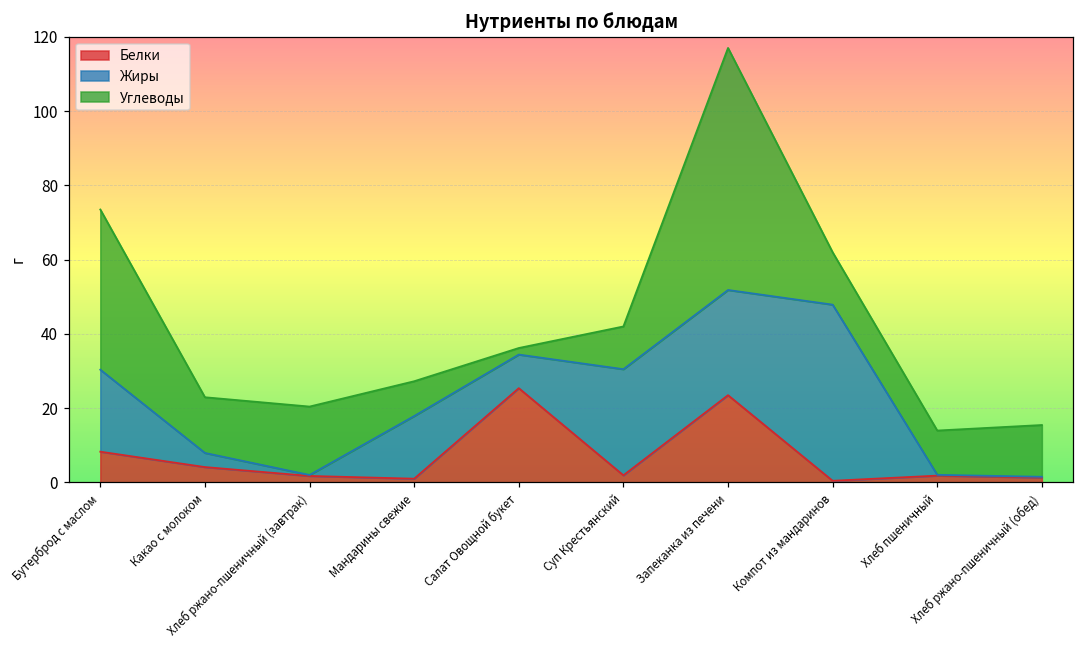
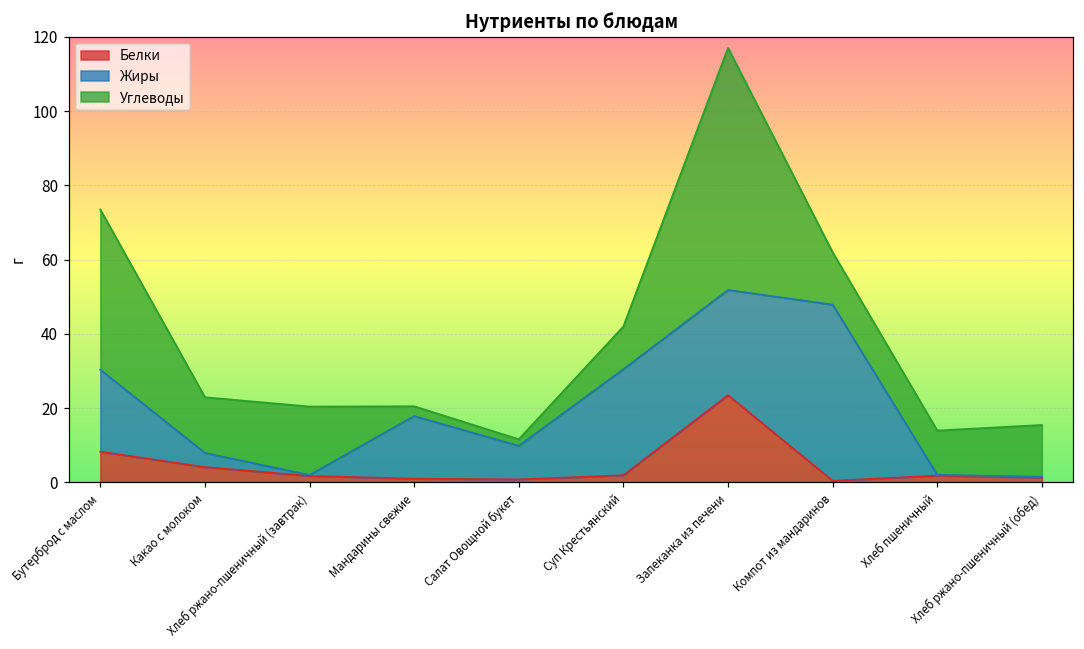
  {
    "Белки": {
      "Бутерброд с маслом": 8,
      "Какао с молоком": 4,
      "Мандарины свежие": 1,
-     "Салат Овощной букет": 25,
+     "Салат Овощной букет": 1,
      "Суп Крестьянский": 2,
      "Запеканка из печени": 23,
      "Компот из мандаринов": 0
    },
    "Жиры": {
      "Бутерброд с маслом": 22,
      "Какао с молоком": 4,
      "Мандарины свежие": 17,
      "Салат Овощной букет": 9,
      "Суп Крестьянский": 29,
      "Запеканка из печени": 28,
      "Компот из мандаринов": 47
    },
    "Углеводы": {
      "Бутерброд с маслом": 43,
      "Какао с молоком": 15,
      "Хлеб ржано-пшеничный (завтрак)": 18,
-     "Мандарины свежие": 9,
+     "Мандарины свежие": 3,
      "Салат Овощной букет": 2,
      "Суп Крестьянский": 12,
      "Запеканка из печени": 65,
      "Компот из мандаринов": 14,
      "Хлеб пшеничный": 12,
      "Хлеб ржано-пшеничный (обед)": 14
    }
  }
